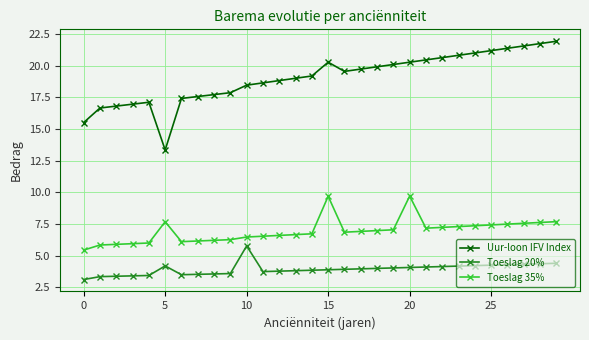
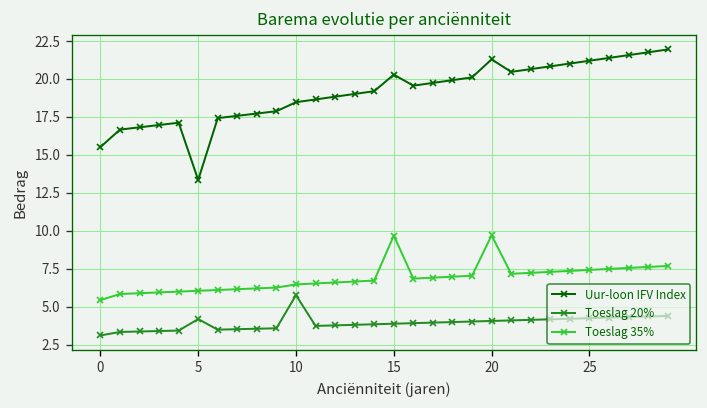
  {
    "Uur-loon IFV Index": {
      "0": 15.5,
      "5": 13.3,
      "10": 18.5,
      "15": 20.3,
-     "20": 20.3,
+     "20": 21.3,
      "25": 21.2
    },
    "Toeslag 20%": {
      "0": 3.1,
      "5": 4.2,
      "10": 5.8,
      "15": 3.9,
      "20": 4.1
    },
    "Toeslag 35%": {
      "0": 5.4,
-     "5": 7.7,
+     "5": 6.0,
      "10": 6.5,
      "15": 9.7,
      "20": 9.7,
      "25": 7.4
    }
  }
